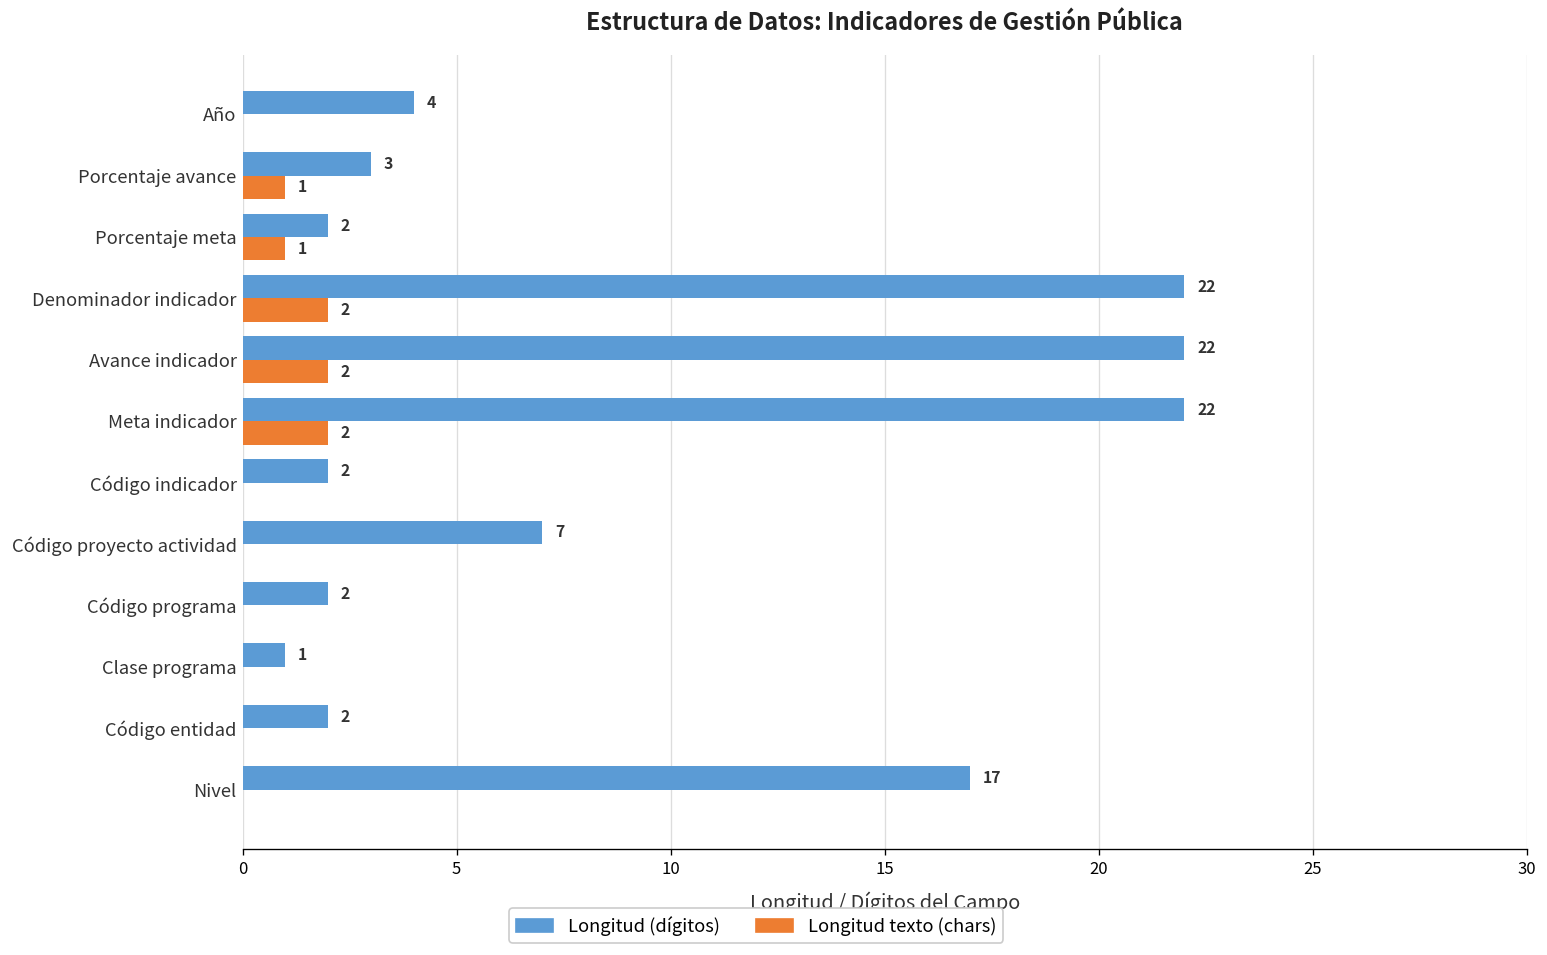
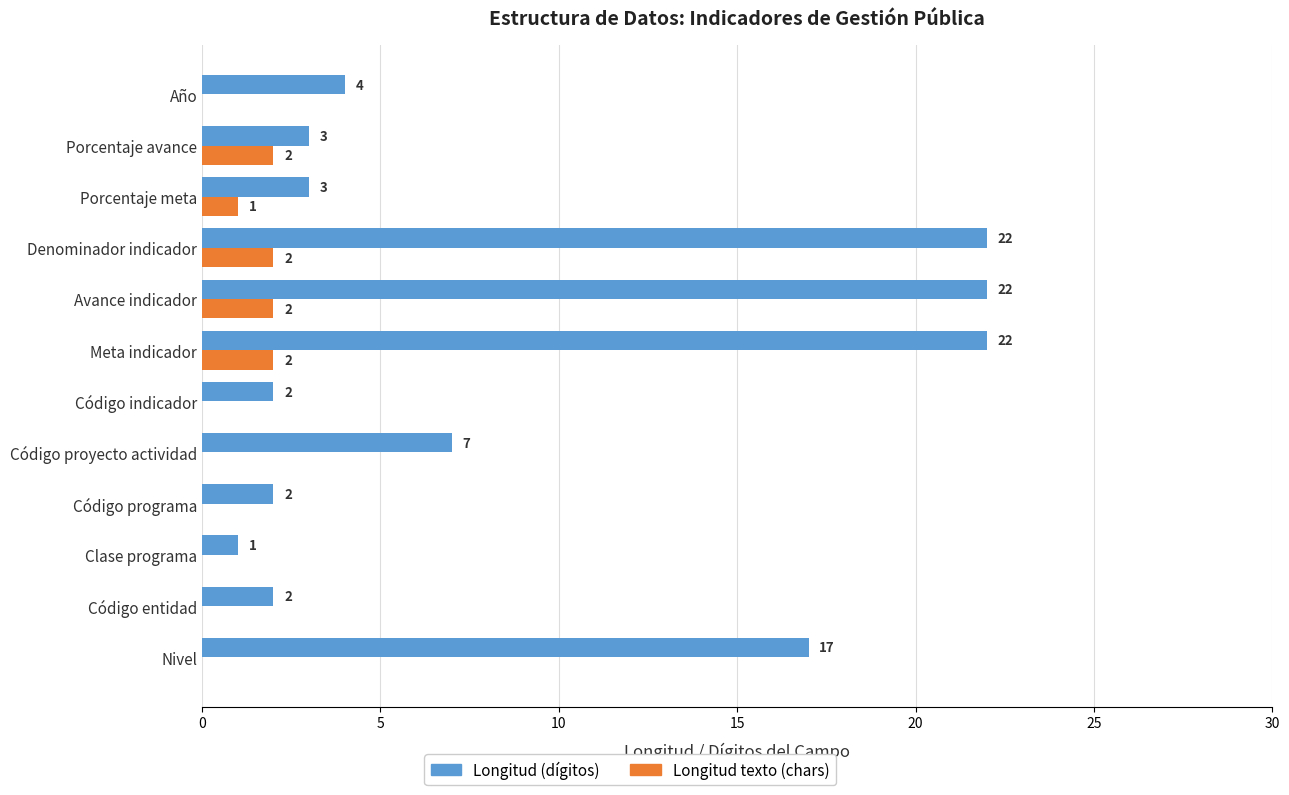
  {
    "Longitud (dígitos)": {
      "Año": 4,
      "Porcentaje avance": 3,
-     "Porcentaje meta": 2,
+     "Porcentaje meta": 3,
      "Denominador indicador": 22,
      "Avance indicador": 22,
      "Meta indicador": 22,
      "Código indicador": 2,
      "Código proyecto actividad": 7,
      "Código programa": 2,
      "Clase programa": 1,
      "Código entidad": 2,
      "Nivel": 17
    },
    "Longitud texto (chars)": {
-     "Porcentaje avance": 1,
+     "Porcentaje avance": 2,
      "Porcentaje meta": 1,
      "Denominador indicador": 2,
      "Avance indicador": 2,
      "Meta indicador": 2
    }
  }
